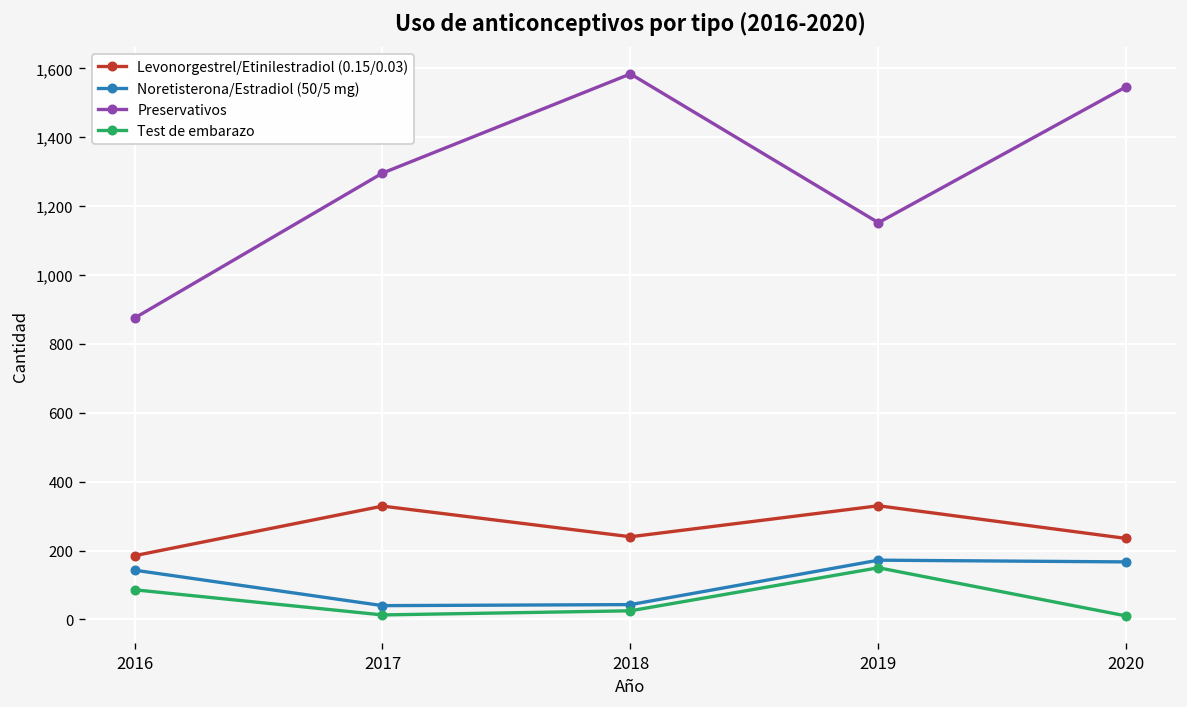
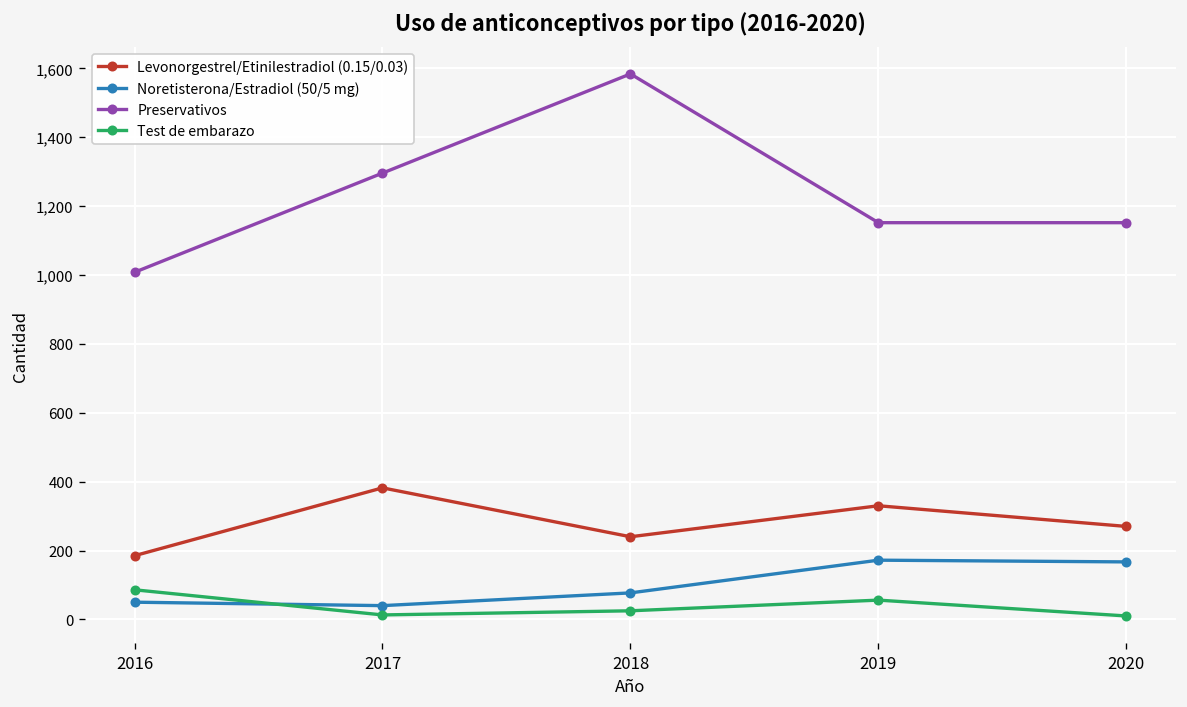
  {
    "Levonorgestrel/Etinilestradiol (0.15/0.03)": {
      "2016": "190",
-     "2017": "330",
+     "2017": "380",
      "2018": "240",
      "2019": "330",
-     "2020": "240"
+     "2020": "270"
    },
    "Noretisterona/Estradiol (50/5 mg)": {
-     "2016": "140",
+     "2016": "50",
      "2017": "40",
-     "2018": "40",
+     "2018": "80",
      "2019": "170",
      "2020": "170"
    },
    "Preservativos": {
-     "2016": "880",
+     "2016": "1,010",
      "2017": "1,300",
      "2018": "1,580",
      "2019": "1,150",
-     "2020": "1,550"
+     "2020": "1,150"
    },
    "Test de embarazo": {
      "2016": "90",
      "2017": "10",
      "2018": "30",
-     "2019": "150",
+     "2019": "60",
      "2020": "10"
    }
  }
